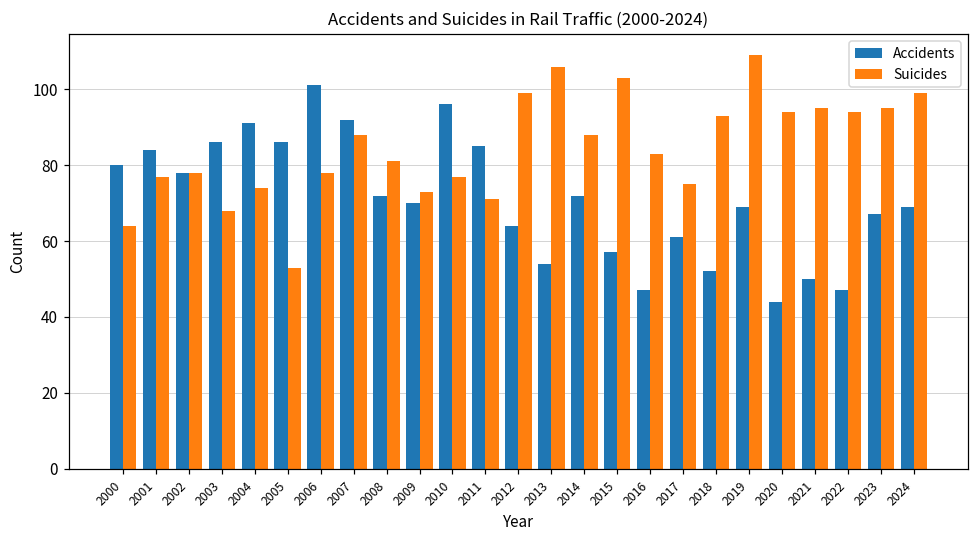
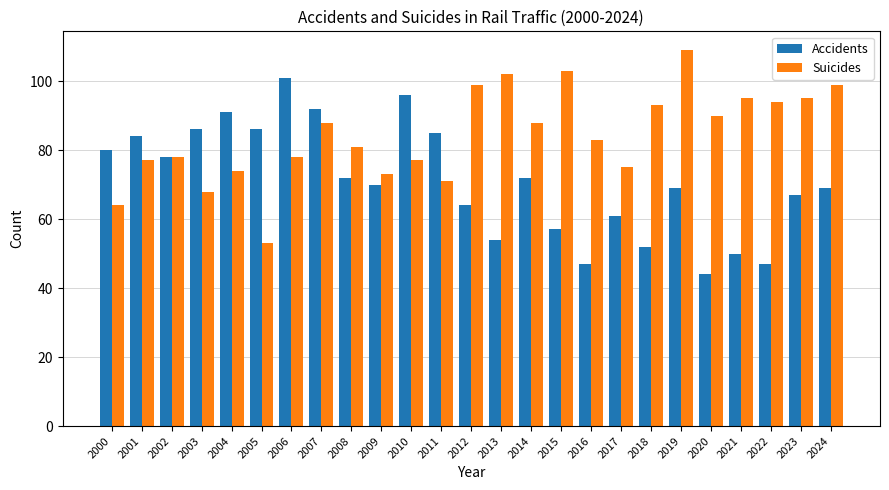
  {
    "Accidents": {
      "2000": 80,
      "2001": 84,
      "2002": 78,
      "2003": 86,
      "2004": 91,
      "2005": 86,
      "2006": 101,
      "2007": 92,
      "2008": 72,
      "2009": 70,
      "2010": 96,
      "2011": 85,
      "2012": 64,
      "2013": 54,
      "2014": 72,
      "2015": 57,
      "2016": 47,
      "2017": 61,
      "2018": 52,
      "2019": 69,
      "2020": 44,
      "2021": 50,
      "2022": 47,
      "2023": 67,
      "2024": 69
    },
    "Suicides": {
      "2000": 64,
      "2001": 77,
      "2002": 78,
      "2003": 68,
      "2004": 74,
      "2005": 53,
      "2006": 78,
      "2007": 88,
      "2008": 81,
      "2009": 73,
      "2010": 77,
      "2011": 71,
      "2012": 99,
-     "2013": 106,
+     "2013": 102,
      "2014": 88,
      "2015": 103,
      "2016": 83,
      "2017": 75,
      "2018": 93,
      "2019": 109,
-     "2020": 94,
+     "2020": 90,
      "2021": 95,
      "2022": 94,
      "2023": 95,
      "2024": 99
    }
  }
